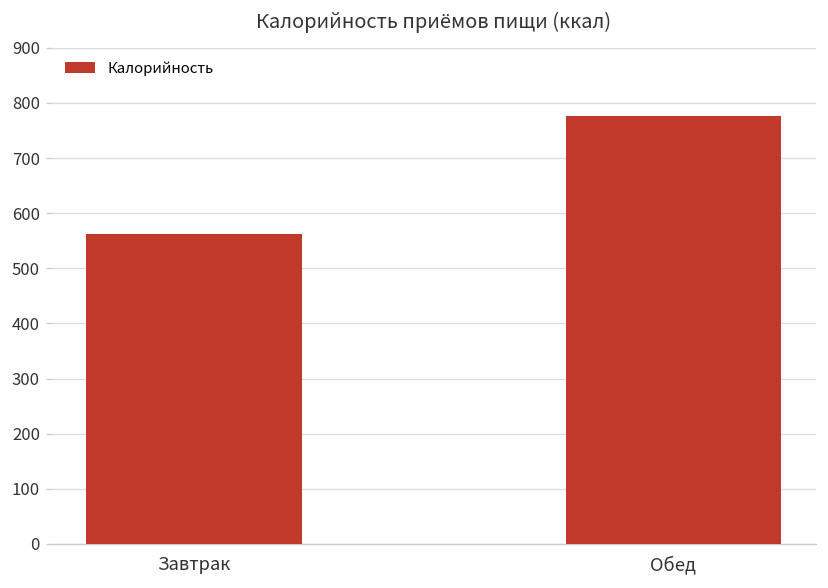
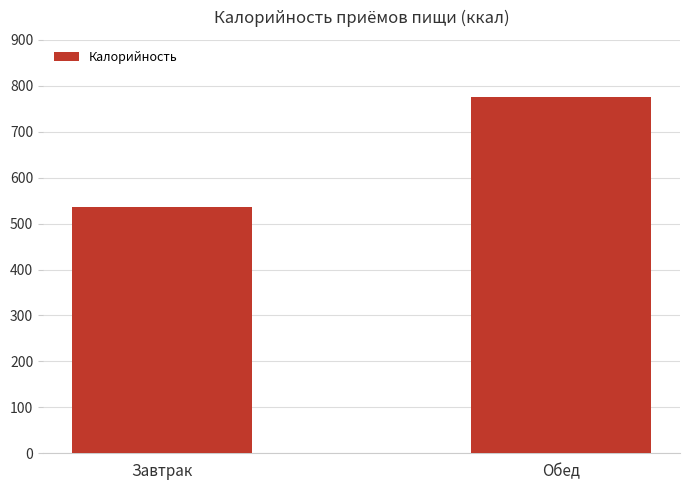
  {
-   "Завтрак": 560,
+   "Завтрак": 540,
    "Обед": 780
  }
